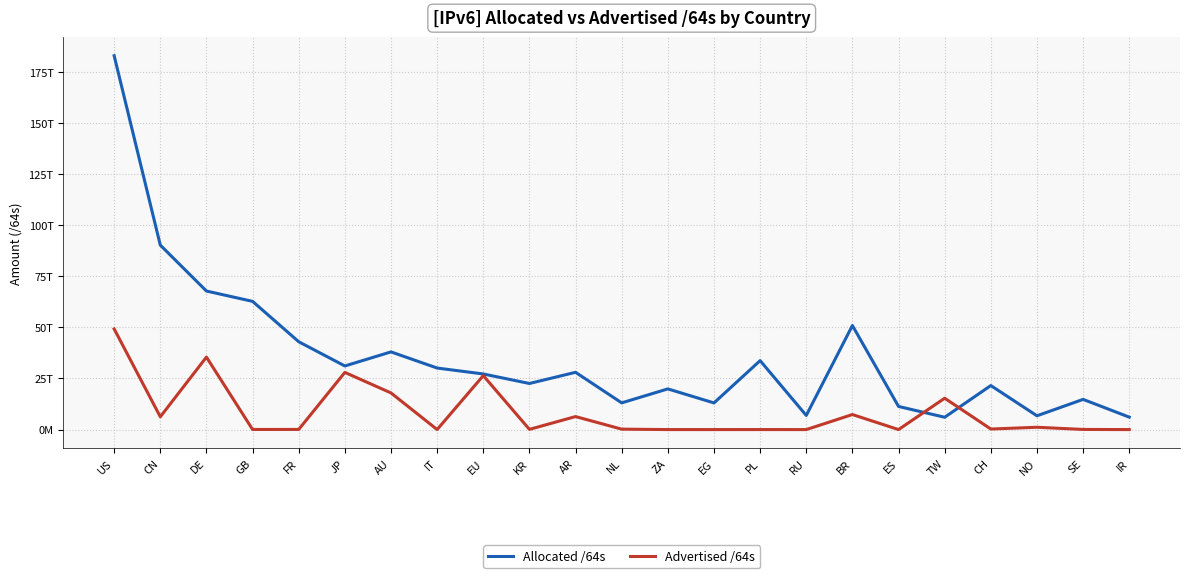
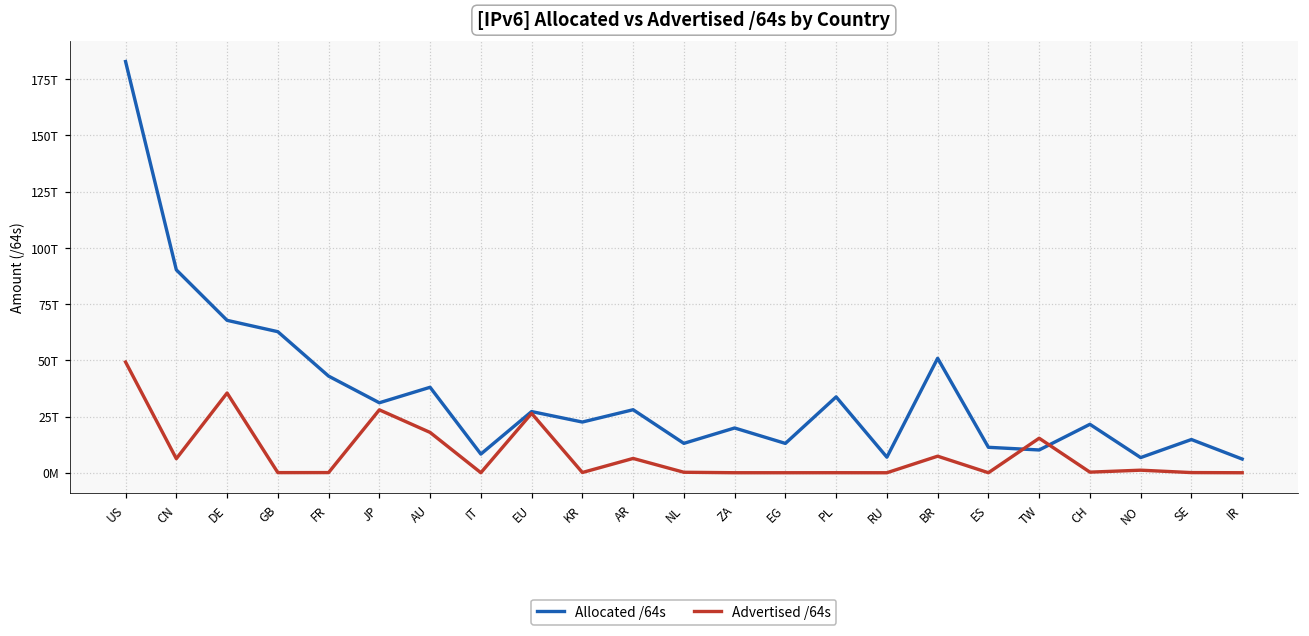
  {
    "Allocated /64s": {
      "US": "183T",
      "CN": "90T",
      "DE": "68T",
      "GB": "63T",
      "FR": "43T",
      "JP": "31T",
      "AU": "38T",
-     "IT": "30T",
+     "IT": "8T",
      "KR": "23T",
      "AR": "28T",
      "NL": "13T",
      "ZA": "20T",
      "EG": "13T",
      "PL": "34T",
      "RU": "7T",
      "BR": "51T",
      "ES": "11T",
-     "TW": "6T",
+     "TW": "10T",
      "CH": "22T",
      "NO": "7T",
      "SE": "15T",
      "IR": "6T"
    },
    "Advertised /64s": {
      "US": "49T",
      "CN": "6T",
      "DE": "35T",
      "GB": "0T",
      "FR": "0T",
      "JP": "28T",
      "AU": "18T",
      "IT": "0T",
      "KR": "0T",
      "AR": "6T",
      "NL": "0T",
      "ZA": "0T",
      "EG": "0T",
      "PL": "0T",
      "RU": "0T",
      "BR": "7T",
      "ES": "0T",
      "TW": "15T",
      "CH": "0T",
      "NO": "1T",
      "SE": "0T",
      "IR": "0T"
    }
  }
